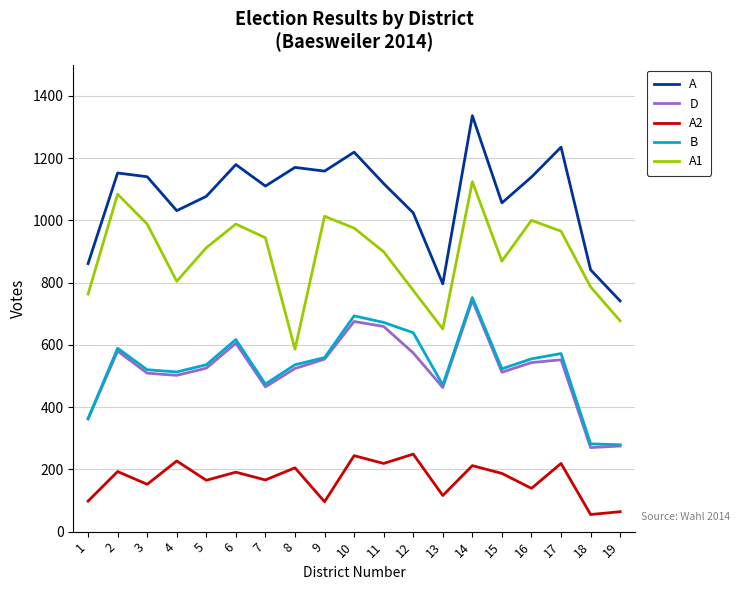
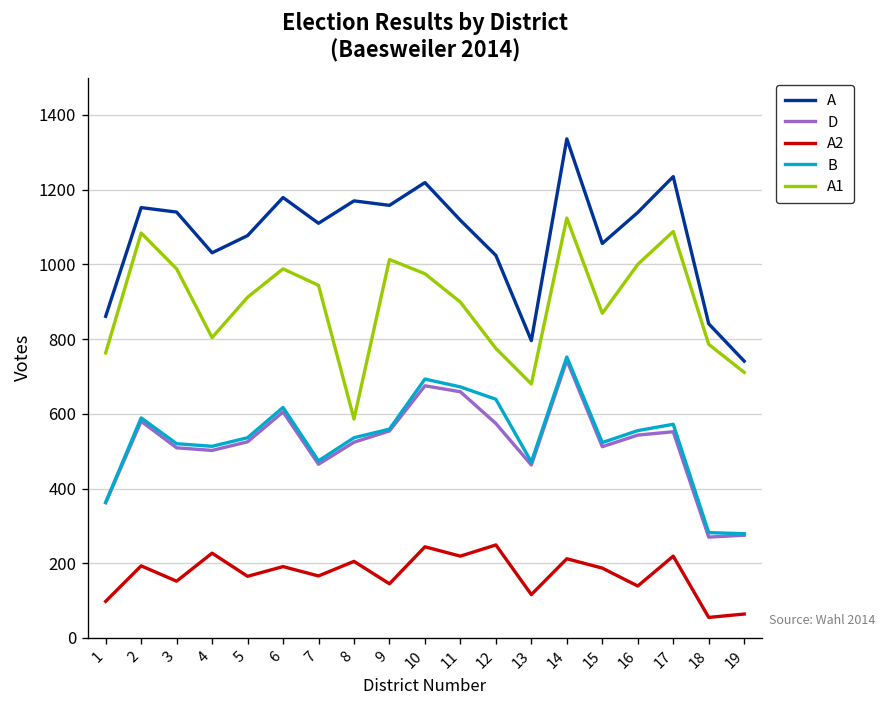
  {
    "A": {
      "1": 860,
      "2": 1150,
      "3": 1140,
      "4": 1030,
      "5": 1080,
      "6": 1180,
      "7": 1110,
      "8": 1170,
      "9": 1160,
      "10": 1220,
      "11": 1120,
      "12": 1020,
      "13": 800,
      "14": 1340,
      "15": 1060,
      "16": 1140,
      "17": 1240,
      "18": 840,
      "19": 740
    },
    "D": {
      "2": 580,
      "3": 510,
      "4": 500,
      "5": 530,
      "6": 610,
      "7": 470,
      "8": 520,
      "10": 680,
      "11": 660,
      "12": 570,
      "14": 740,
      "15": 510,
      "16": 540,
      "17": 550,
      "18": 270
    },
    "A2": {
      "1": 100,
      "2": 190,
      "3": 150,
      "4": 230,
      "5": 170,
      "6": 190,
      "7": 170,
      "8": 210,
-     "9": 100,
+     "9": 150,
      "10": 240,
      "11": 220,
      "12": 250,
      "13": 120,
      "14": 210,
      "15": 190,
      "16": 140,
      "17": 220,
      "18": 60
    },
    "B": {
      "2": 590,
      "3": 520,
      "4": 510,
      "5": 540,
      "6": 620,
      "7": 470,
      "8": 540,
      "10": 690,
      "11": 670,
      "12": 640,
      "14": 750,
      "15": 520,
      "16": 560,
      "17": 570,
      "18": 280
    },
    "A1": {
      "1": 760,
      "2": 1080,
      "3": 990,
      "4": 800,
      "5": 910,
      "6": 990,
      "7": 940,
      "8": 590,
      "9": 1010,
      "10": 980,
      "11": 900,
      "12": 780,
-     "13": 650,
+     "13": 680,
      "14": 1120,
      "15": 870,
      "16": 1000,
-     "17": 970,
+     "17": 1090,
      "18": 790,
-     "19": 680
+     "19": 710
    }
  }
